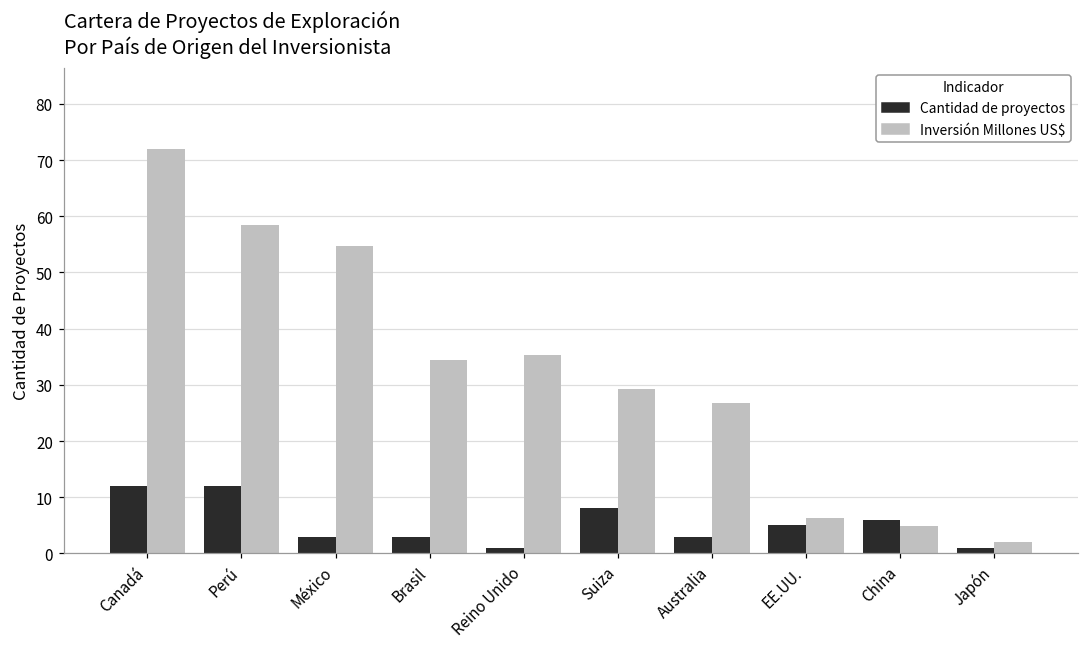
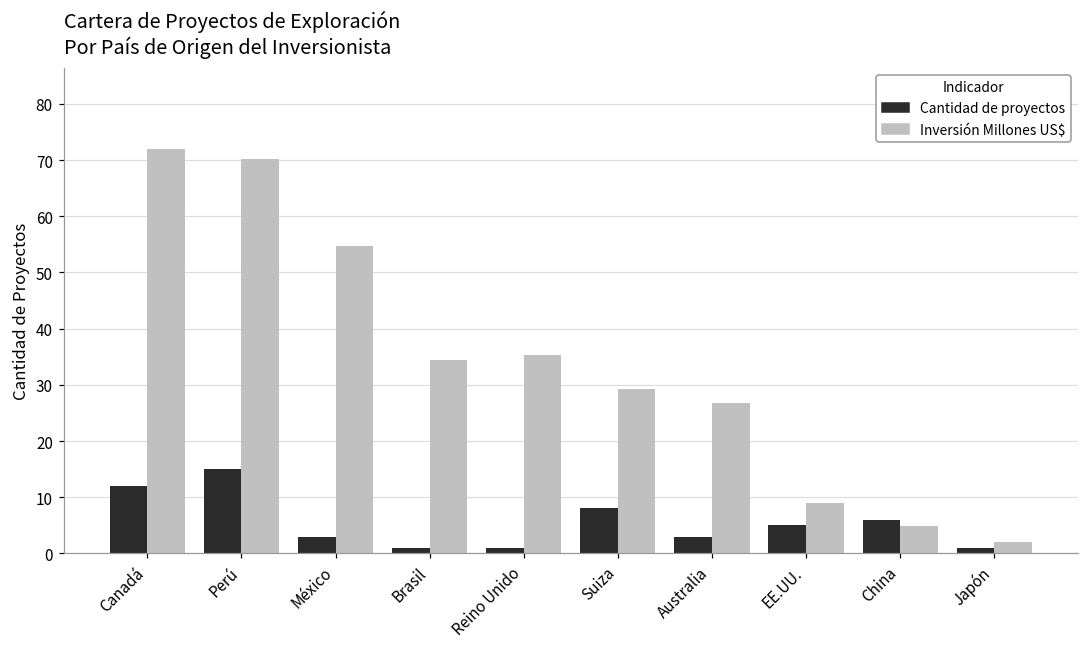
  {
    "Cantidad de proyectos": {
      "Canadá": 12,
-     "Perú": 12,
+     "Perú": 15,
      "México": 3,
-     "Brasil": 3,
+     "Brasil": 1,
      "Reino Unido": 1,
      "Suiza": 8,
      "Australia": 3,
      "EE.UU.": 5,
      "China": 6,
      "Japón": 1
    },
    "Inversión Millones US$": {
      "Canadá": 72,
-     "Perú": 59,
+     "Perú": 70,
      "México": 55,
      "Brasil": 34,
      "Reino Unido": 35,
      "Suiza": 29,
      "Australia": 27,
-     "EE.UU.": 6,
+     "EE.UU.": 9,
      "China": 5,
      "Japón": 2
    }
  }
